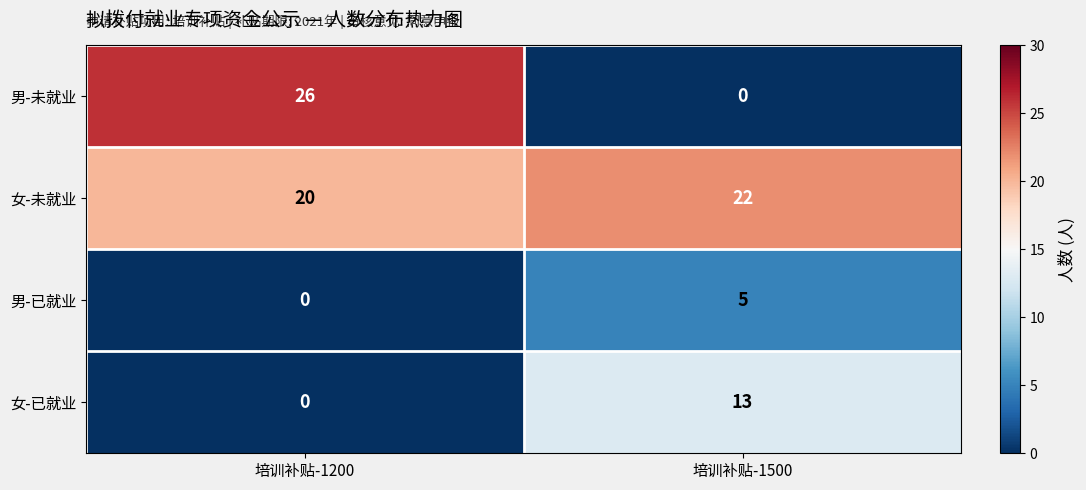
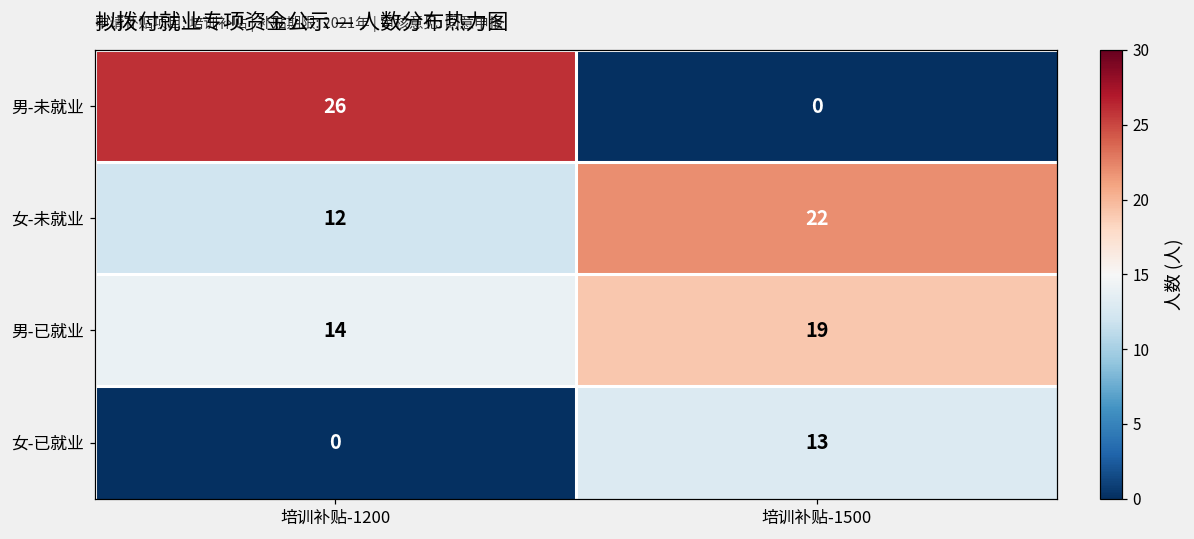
  {
    "男-未就业": {
      "培训补贴-1200": 26,
      "培训补贴-1500": 0
    },
    "女-未就业": {
-     "培训补贴-1200": 20,
+     "培训补贴-1200": 12,
      "培训补贴-1500": 22
    },
    "男-已就业": {
-     "培训补贴-1200": 0,
-     "培训补贴-1500": 5
+     "培训补贴-1200": 14,
+     "培训补贴-1500": 19
    },
    "女-已就业": {
      "培训补贴-1200": 0,
      "培训补贴-1500": 13
    }
  }
